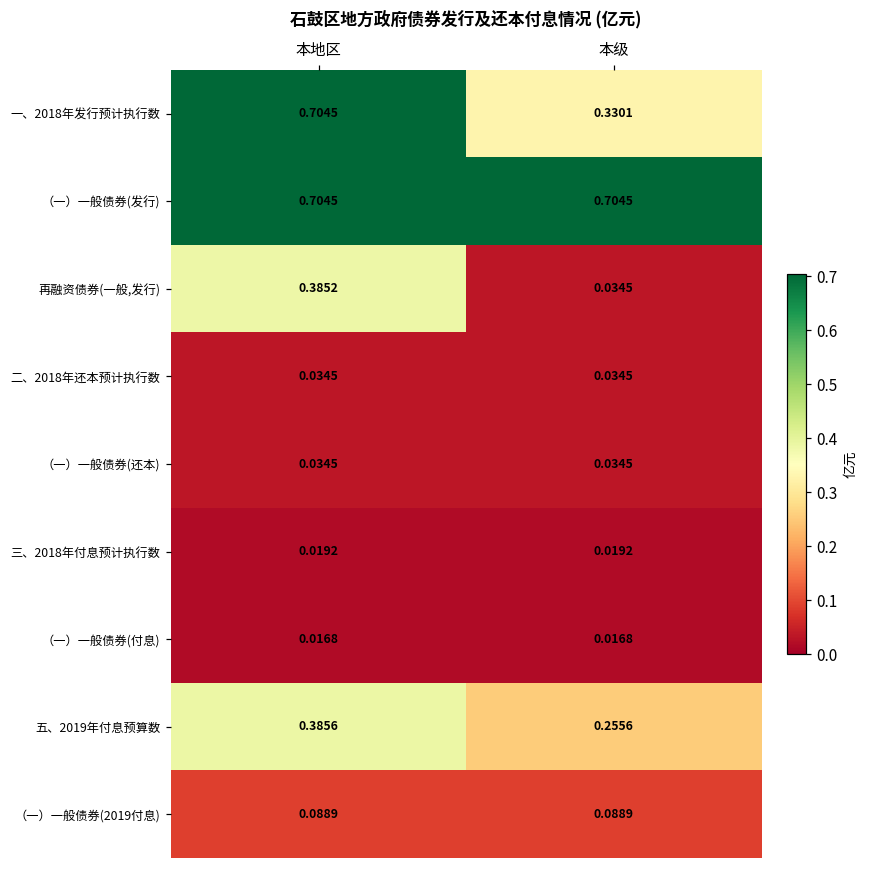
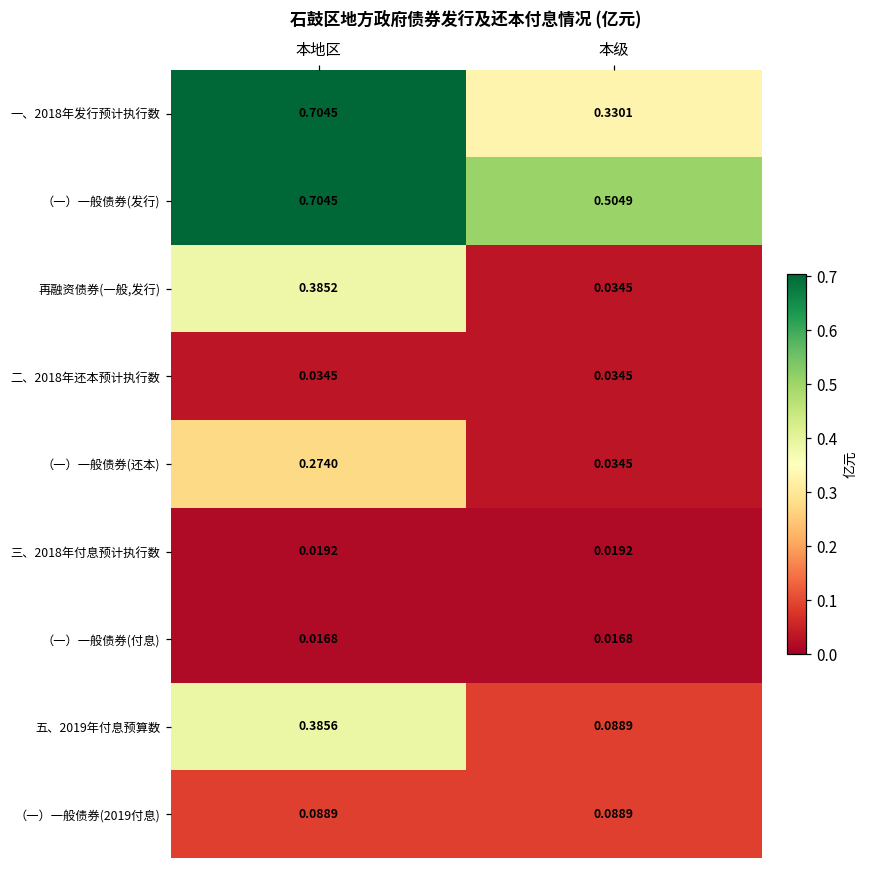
  {
    "一、2018年发行预计执行数": {
      "本地区": 0.7045,
      "本级": 0.3301
    },
    "（一）一般债券(发行)": {
      "本地区": 0.7045,
-     "本级": 0.7045
+     "本级": 0.5049
    },
    "再融资债券(一般,发行)": {
      "本地区": 0.3852,
      "本级": 0.0345
    },
    "二、2018年还本预计执行数": {
      "本地区": 0.0345,
      "本级": 0.0345
    },
    "（一）一般债券(还本)": {
-     "本地区": 0.0345,
+     "本地区": 0.2740,
      "本级": 0.0345
    },
    "三、2018年付息预计执行数": {
      "本地区": 0.0192,
      "本级": 0.0192
    },
    "（一）一般债券(付息)": {
      "本地区": 0.0168,
      "本级": 0.0168
    },
    "五、2019年付息预算数": {
      "本地区": 0.3856,
-     "本级": 0.2556
+     "本级": 0.0889
    },
    "（一）一般债券(2019付息)": {
      "本地区": 0.0889,
      "本级": 0.0889
    }
  }
